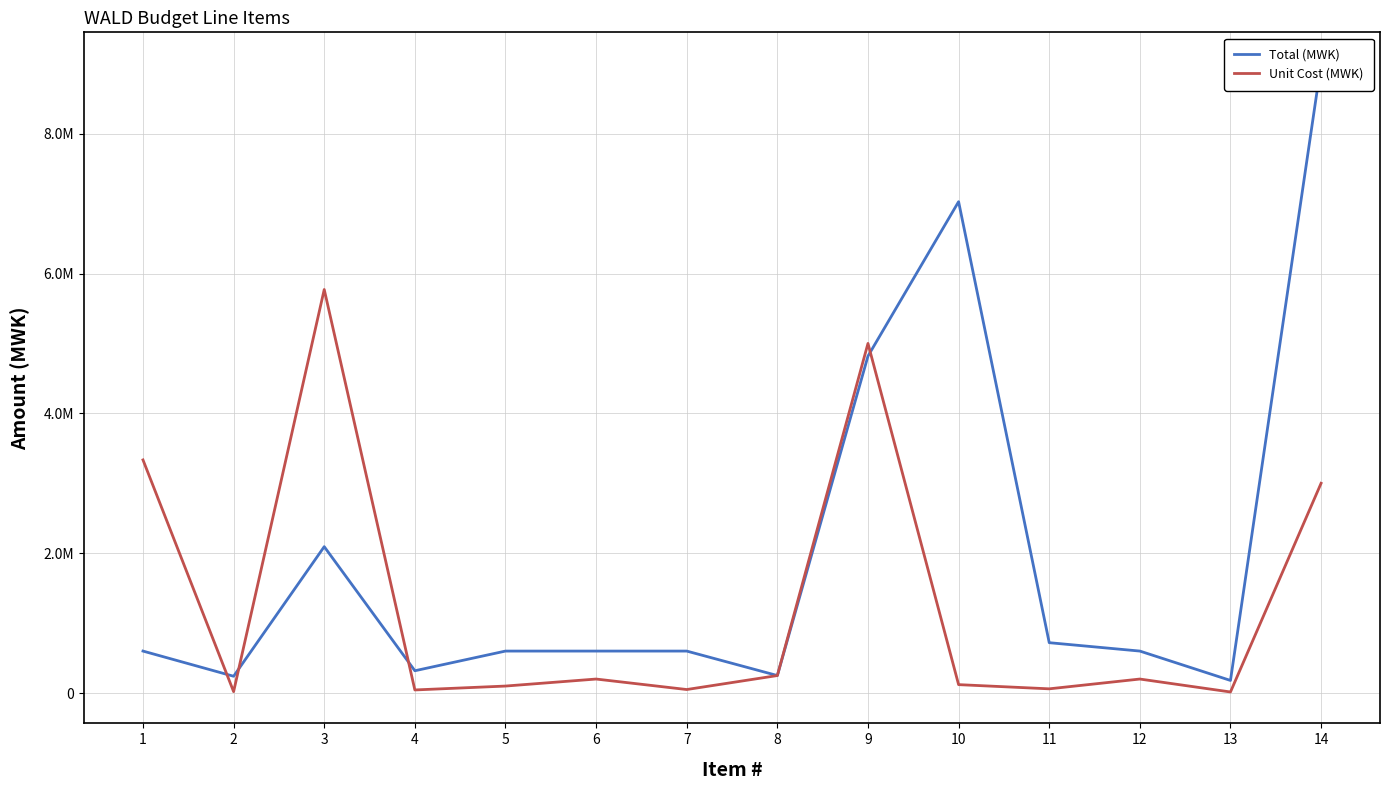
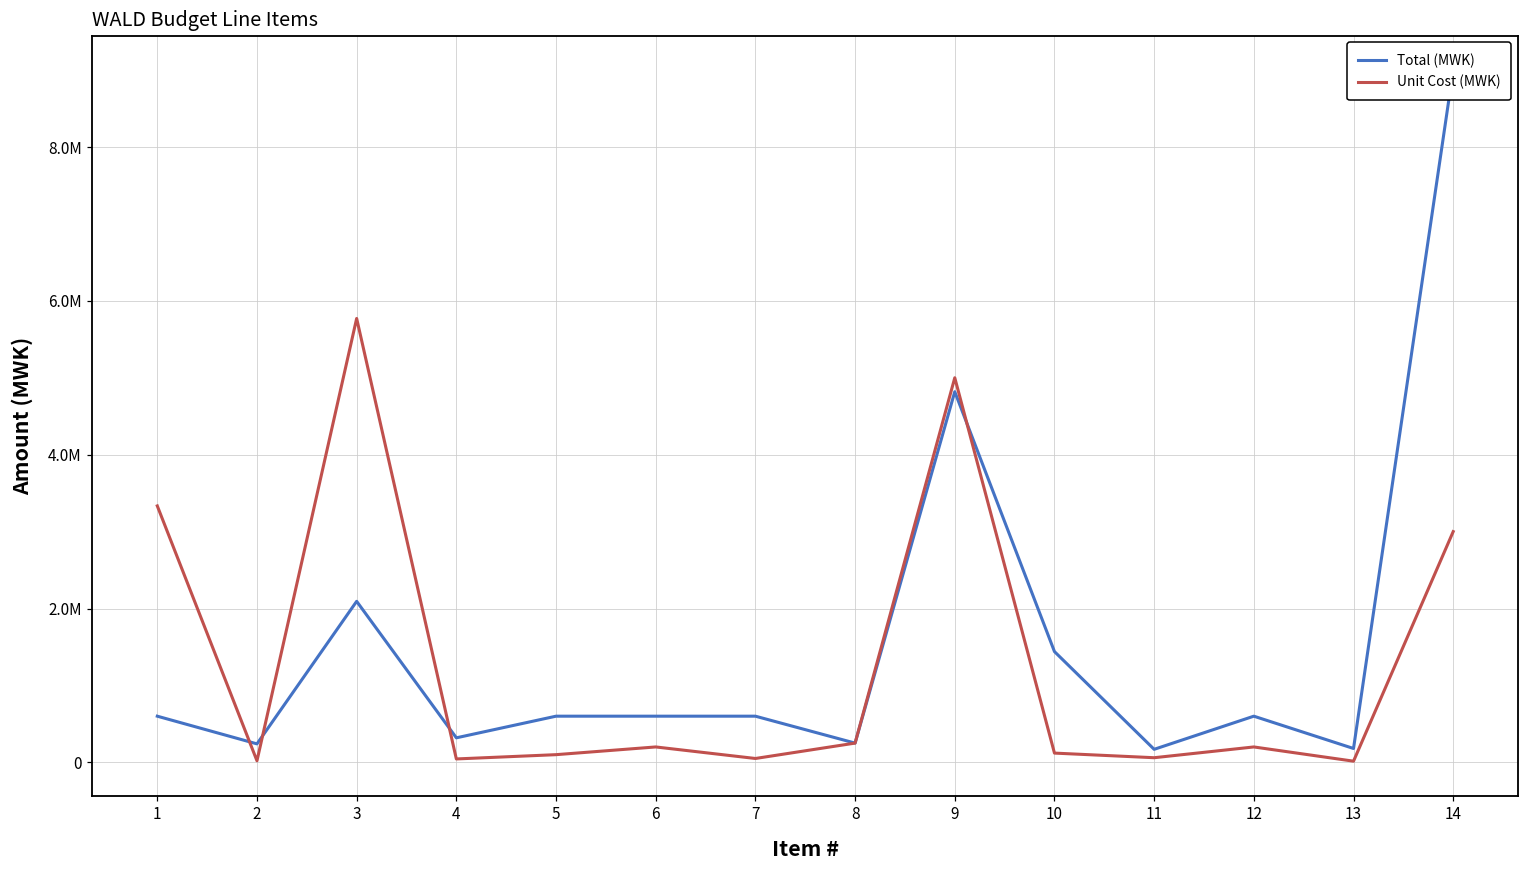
  {
    "Total (MWK)": {
      "1": 600000,
      "2": 200000,
      "3": 2100000,
      "4": 300000,
      "5": 600000,
      "6": 600000,
      "7": 600000,
      "9": 4800000,
-     "10": 7000000,
-     "11": 700000,
+     "10": 1400000,
+     "11": 200000,
      "12": 600000,
      "13": 200000
    },
    "Unit Cost (MWK)": {
      "1": 3300000,
      "2": 0,
      "3": 5800000,
      "4": 0,
      "5": 100000,
      "6": 200000,
      "7": 100000,
      "9": 5000000,
      "10": 100000,
      "11": 100000,
      "12": 200000,
      "13": 0,
      "14": 3000000
    }
  }
